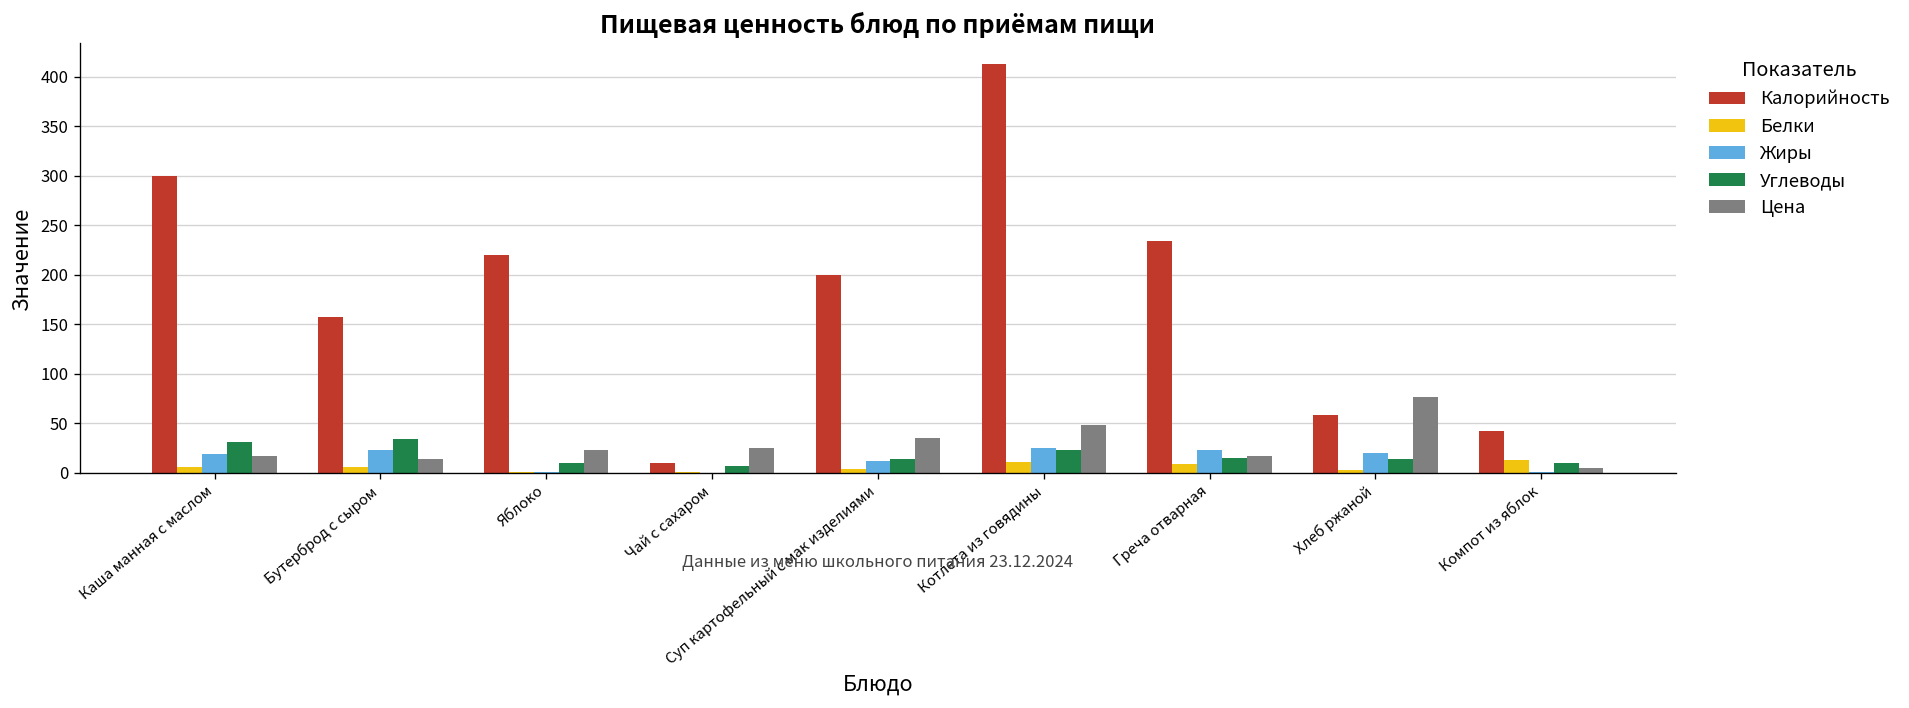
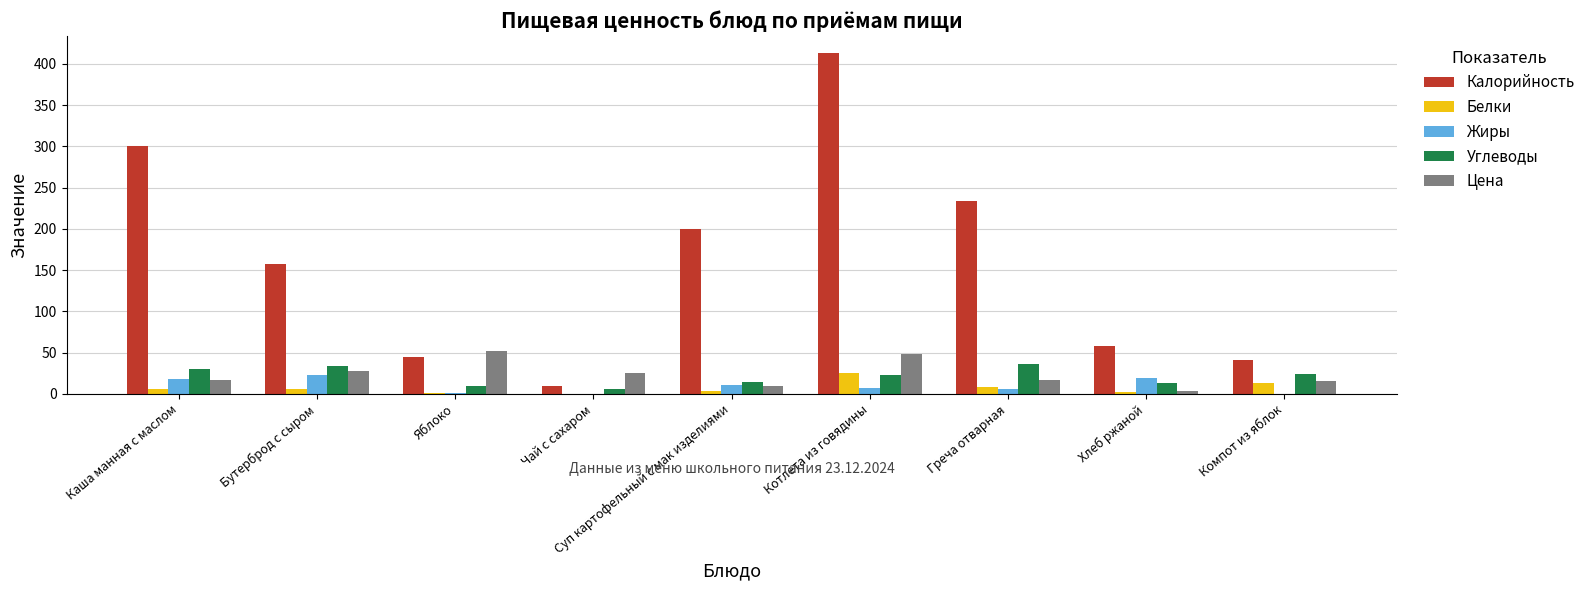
  {
    "Калорийность": {
      "Каша манная с маслом": 300,
      "Бутерброд с сыром": 160,
-     "Яблоко": 220,
+     "Яблоко": 40,
      "Чай с сахаром": 10,
      "Суп картофельный с мак изделиями": 200,
      "Котлета из говядины": 410,
      "Греча отварная": 230,
      "Хлеб ржаной": 60,
      "Компот из яблок": 40
    },
    "Белки": {
      "Каша манная с маслом": 10,
      "Бутерброд с сыром": 10,
      "Суп картофельный с мак изделиями": 0,
-     "Котлета из говядины": 10,
+     "Котлета из говядины": 30,
      "Греча отварная": 10,
      "Компот из яблок": 10
    },
    "Жиры": {
      "Каша манная с маслом": 20,
      "Бутерброд с сыром": 20,
      "Чай с сахаром": 0,
      "Суп картофельный с мак изделиями": 10,
-     "Котлета из говядины": 20,
-     "Греча отварная": 20,
+     "Котлета из говядины": 10,
+     "Греча отварная": 10,
      "Хлеб ржаной": 20
    },
    "Углеводы": {
      "Каша манная с маслом": 30,
      "Бутерброд с сыром": 30,
      "Яблоко": 10,
      "Чай с сахаром": 10,
      "Суп картофельный с мак изделиями": 10,
      "Котлета из говядины": 20,
-     "Греча отварная": 20,
+     "Греча отварная": 40,
      "Хлеб ржаной": 10,
-     "Компот из яблок": 10
+     "Компот из яблок": 20
    },
    "Цена": {
      "Каша манная с маслом": 20,
-     "Бутерброд с сыром": 10,
-     "Яблоко": 20,
+     "Бутерброд с сыром": 30,
+     "Яблоко": 50,
      "Чай с сахаром": 20,
-     "Суп картофельный с мак изделиями": 40,
+     "Суп картофельный с мак изделиями": 10,
      "Котлета из говядины": 50,
      "Греча отварная": 20,
-     "Хлеб ржаной": 80,
-     "Компот из яблок": 10
+     "Хлеб ржаной": 0,
+     "Компот из яблок": 20
    }
  }
